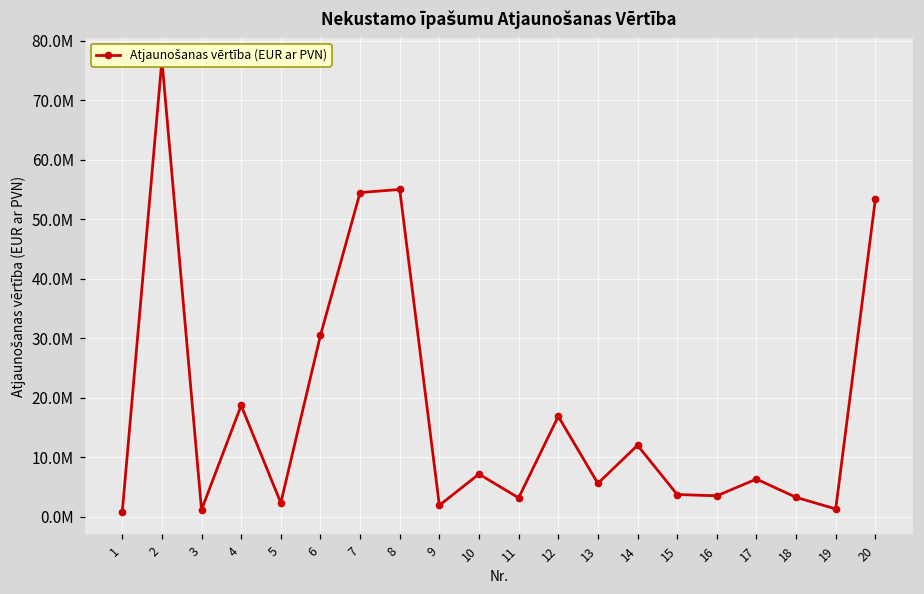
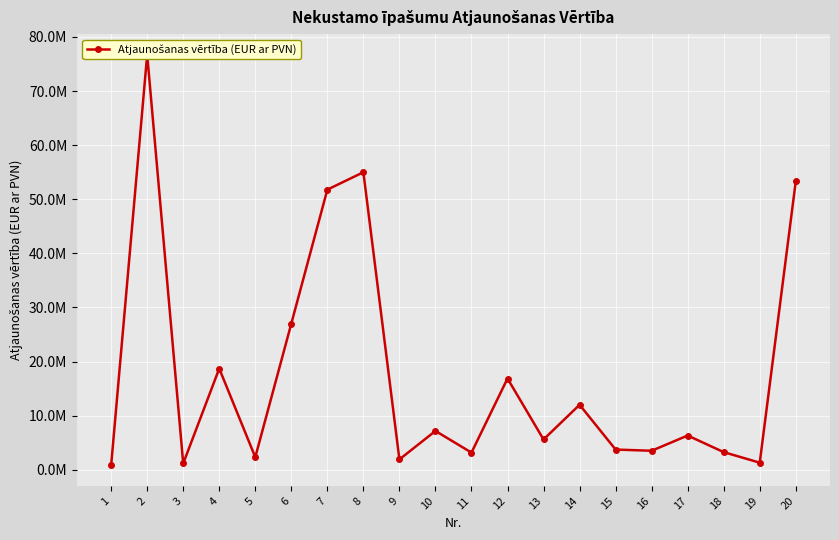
  {
    "1": 1000000,
    "3": 1000000,
    "4": 19000000,
    "5": 2000000,
-   "6": 30000000,
-   "7": 54000000,
+   "6": 27000000,
+   "7": 52000000,
    "8": 55000000,
    "9": 2000000,
    "10": 7000000,
    "11": 3000000,
    "12": 17000000,
    "13": 6000000,
    "14": 12000000,
    "15": 4000000,
    "16": 4000000,
    "17": 6000000,
    "18": 3000000,
    "19": 1000000,
    "20": 53000000
  }
